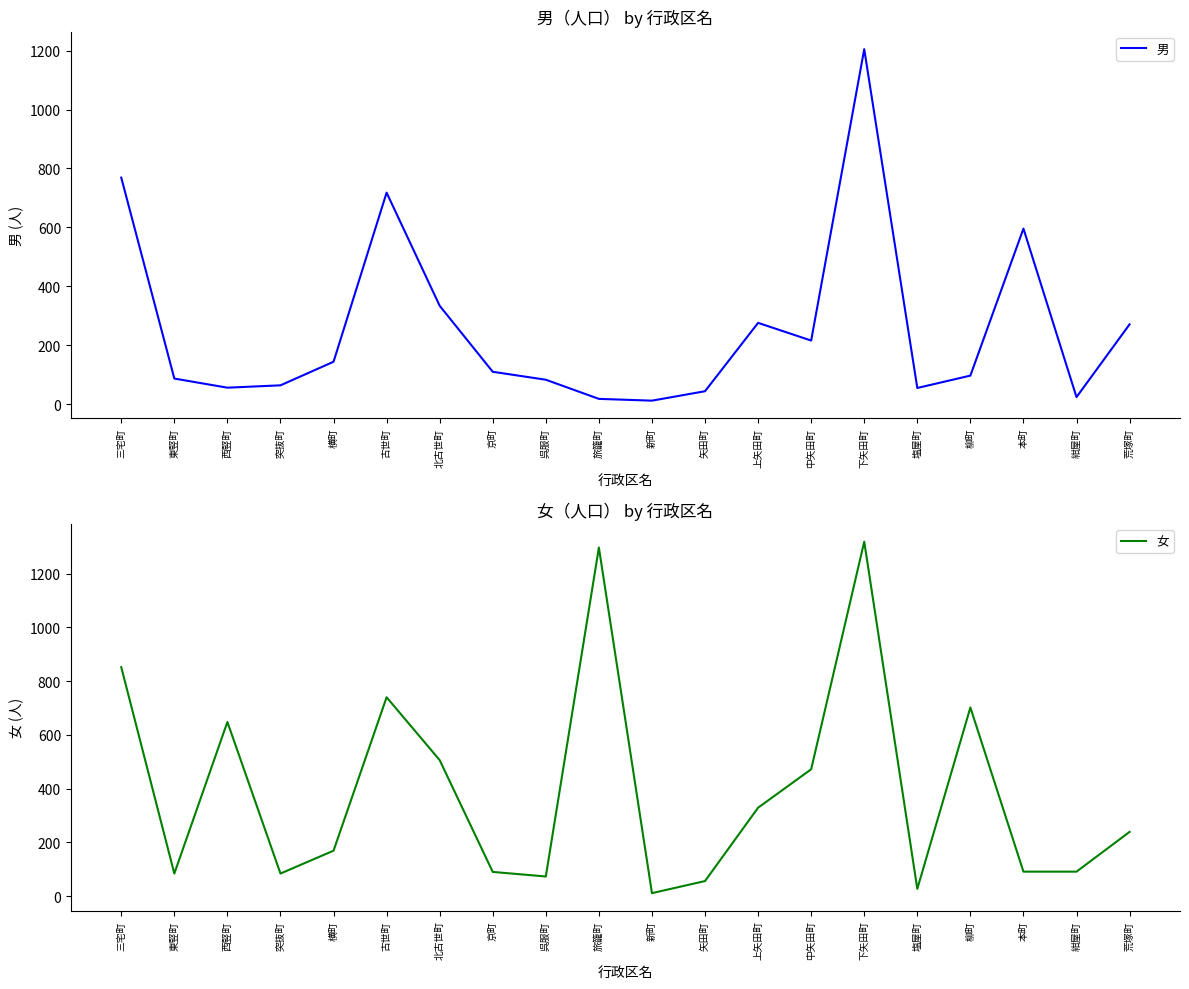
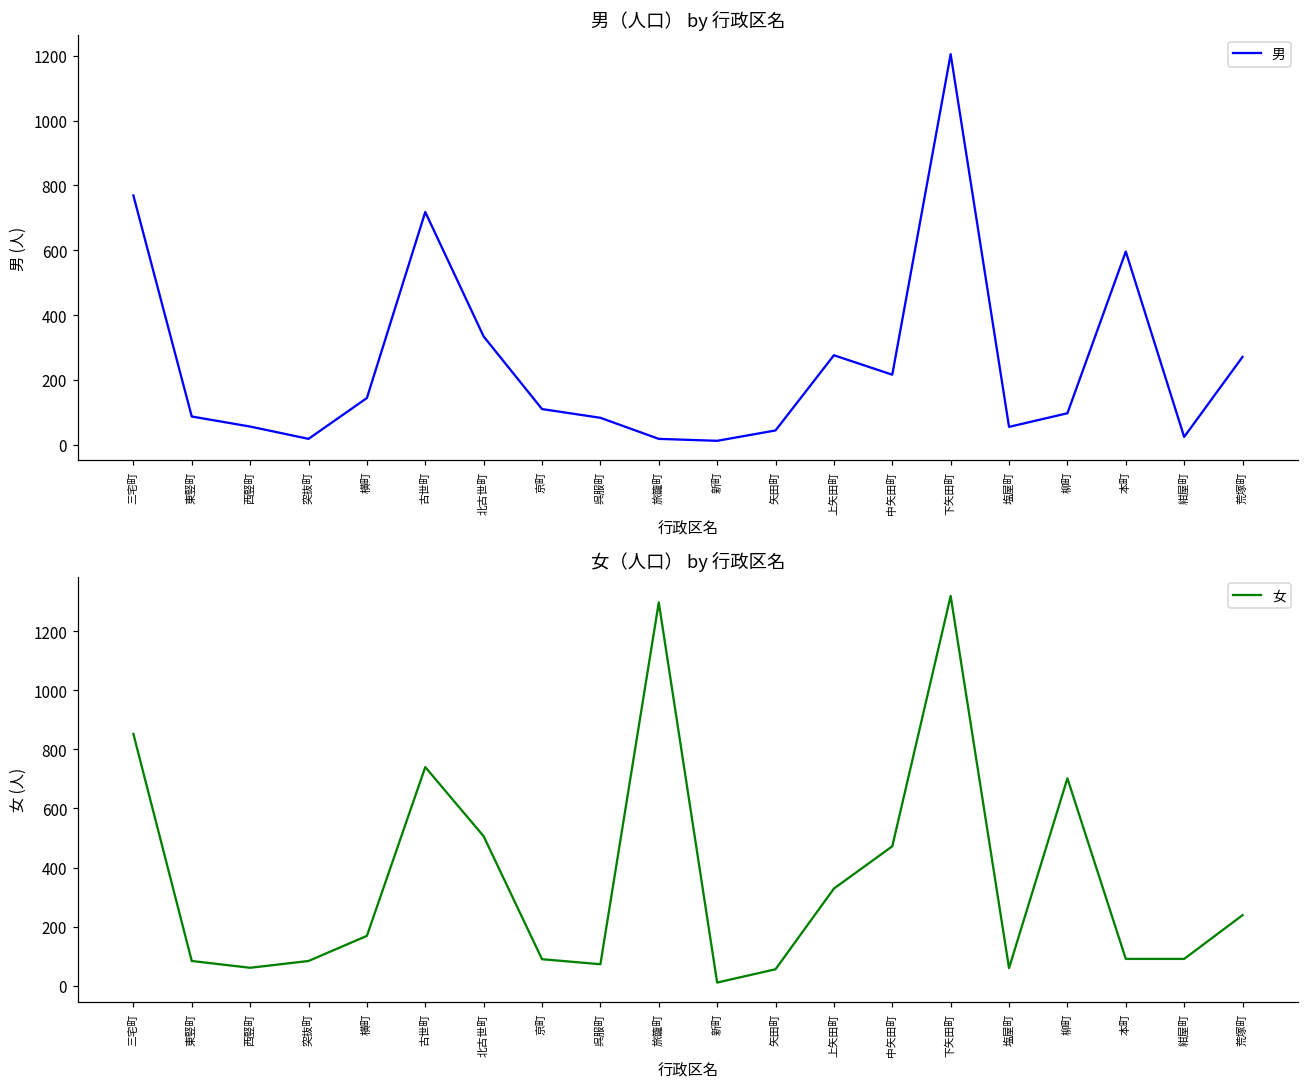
  {
    "男（人口） by 行政区名": {
      "三宅町": 770,
      "東竪町": 90,
      "西竪町": 60,
-     "突抜町": 60,
+     "突抜町": 20,
      "横町": 140,
      "古世町": 720,
      "北古世町": 330,
      "京町": 110,
      "呉服町": 80,
      "旅籠町": 20,
      "新町": 10,
      "矢田町": 40,
      "上矢田町": 280,
      "中矢田町": 220,
      "下矢田町": 1210,
      "塩屋町": 60,
      "柳町": 100,
      "本町": 600,
      "紺屋町": 20,
      "荒塚町": 270
    },
    "女（人口） by 行政区名": {
      "三宅町": 850,
      "東竪町": 80,
-     "西竪町": 650,
+     "西竪町": 60,
      "突抜町": 80,
      "横町": 170,
      "古世町": 740,
      "北古世町": 510,
      "京町": 90,
      "呉服町": 70,
      "旅籠町": 1300,
      "新町": 10,
      "矢田町": 60,
      "上矢田町": 330,
      "中矢田町": 470,
      "下矢田町": 1320,
-     "塩屋町": 30,
+     "塩屋町": 60,
      "柳町": 700,
      "本町": 90,
      "紺屋町": 90,
      "荒塚町": 240
    }
  }
